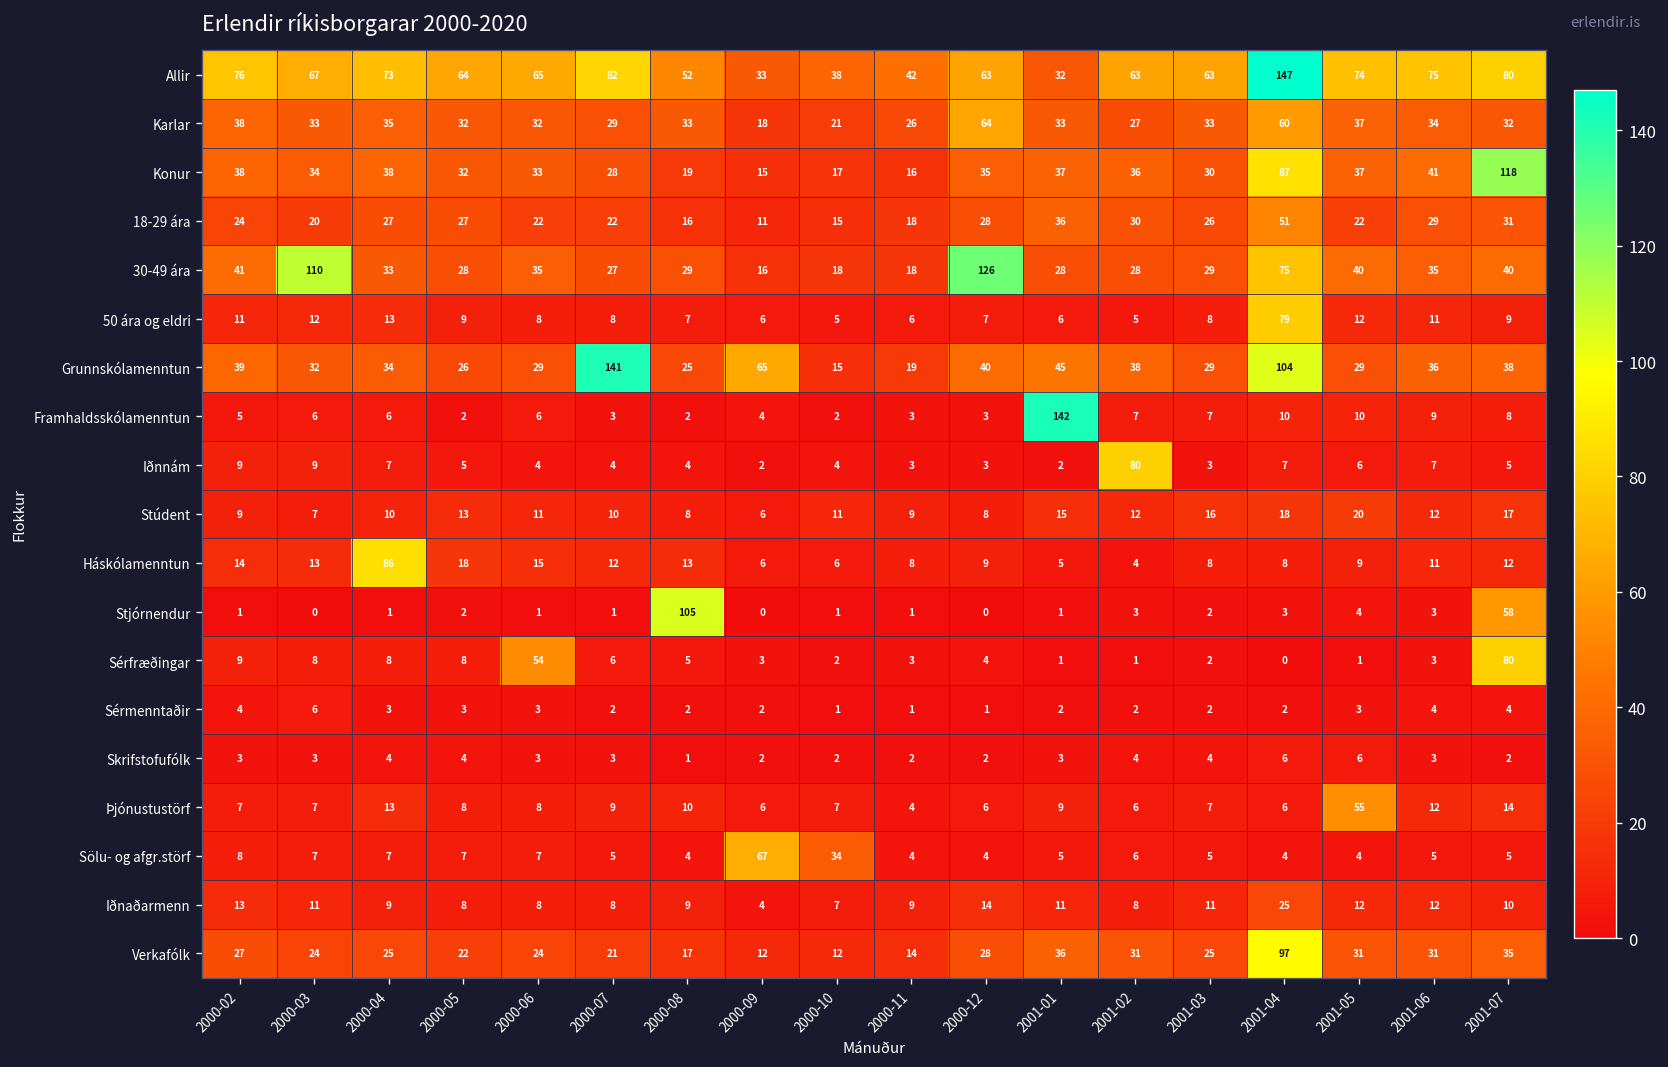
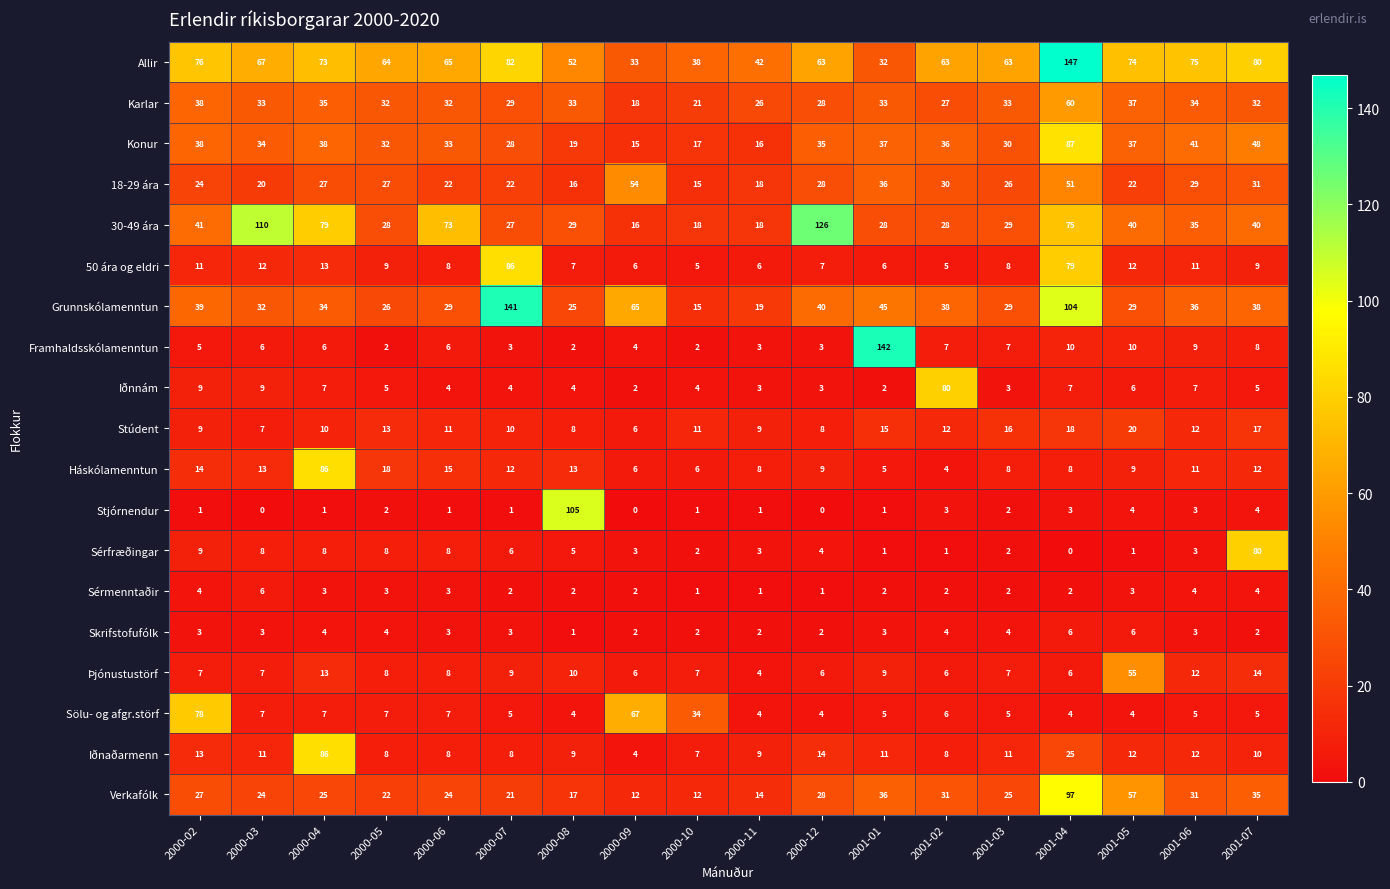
  {
    "Karlar": {
      "2000-02": 38,
      "2000-03": 33,
      "2000-04": 35,
      "2000-05": 32,
      "2000-06": 32,
      "2000-07": 29,
      "2000-08": 33,
      "2000-09": 18,
      "2000-10": 21,
      "2000-11": 26,
-     "2000-12": 64,
+     "2000-12": 28,
      "2001-01": 33,
      "2001-02": 27,
      "2001-03": 33,
      "2001-04": 60,
      "2001-05": 37,
      "2001-06": 34,
      "2001-07": 32
    },
    "Konur": {
      "2000-02": 38,
      "2000-03": 34,
      "2000-04": 38,
      "2000-05": 32,
      "2000-06": 33,
      "2000-07": 28,
      "2000-08": 19,
      "2000-09": 15,
      "2000-10": 17,
      "2000-11": 16,
      "2000-12": 35,
      "2001-01": 37,
      "2001-02": 36,
      "2001-03": 30,
      "2001-04": 87,
      "2001-05": 37,
      "2001-06": 41,
-     "2001-07": 118
+     "2001-07": 48
    },
    "18-29 ára": {
      "2000-02": 24,
      "2000-03": 20,
      "2000-04": 27,
      "2000-05": 27,
      "2000-06": 22,
      "2000-07": 22,
      "2000-08": 16,
-     "2000-09": 11,
+     "2000-09": 54,
      "2000-10": 15,
      "2000-11": 18,
      "2000-12": 28,
      "2001-01": 36,
      "2001-02": 30,
      "2001-03": 26,
      "2001-04": 51,
      "2001-05": 22,
      "2001-06": 29,
      "2001-07": 31
    },
    "30-49 ára": {
      "2000-02": 41,
      "2000-03": 110,
-     "2000-04": 33,
+     "2000-04": 79,
      "2000-05": 28,
-     "2000-06": 35,
+     "2000-06": 73,
      "2000-07": 27,
      "2000-08": 29,
      "2000-09": 16,
      "2000-10": 18,
      "2000-11": 18,
      "2000-12": 126,
      "2001-01": 28,
      "2001-02": 28,
      "2001-03": 29,
      "2001-04": 75,
      "2001-05": 40,
      "2001-06": 35,
      "2001-07": 40
    },
    "50 ára og eldri": {
      "2000-02": 11,
      "2000-03": 12,
      "2000-04": 13,
      "2000-05": 9,
      "2000-06": 8,
-     "2000-07": 8,
+     "2000-07": 86,
      "2000-08": 7,
      "2000-09": 6,
      "2000-10": 5,
      "2000-11": 6,
      "2000-12": 7,
      "2001-01": 6,
      "2001-02": 5,
      "2001-03": 8,
      "2001-04": 79,
      "2001-05": 12,
      "2001-06": 11,
      "2001-07": 9
    },
    "Stjórnendur": {
      "2000-02": 1,
      "2000-03": 0,
      "2000-04": 1,
      "2000-05": 2,
      "2000-06": 1,
      "2000-07": 1,
      "2000-08": 105,
      "2000-09": 0,
      "2000-10": 1,
      "2000-11": 1,
      "2000-12": 0,
      "2001-01": 1,
      "2001-02": 3,
      "2001-03": 2,
      "2001-04": 3,
      "2001-05": 4,
      "2001-06": 3,
-     "2001-07": 58
+     "2001-07": 4
    },
    "Sérfræðingar": {
      "2000-02": 9,
      "2000-03": 8,
      "2000-04": 8,
      "2000-05": 8,
-     "2000-06": 54,
+     "2000-06": 8,
      "2000-07": 6,
      "2000-08": 5,
      "2000-09": 3,
      "2000-10": 2,
      "2000-11": 3,
      "2000-12": 4,
      "2001-01": 1,
      "2001-02": 1,
      "2001-03": 2,
      "2001-04": 0,
      "2001-05": 1,
      "2001-06": 3,
      "2001-07": 80
    },
    "Sölu- og afgr.störf": {
-     "2000-02": 8,
+     "2000-02": 78,
      "2000-03": 7,
      "2000-04": 7,
      "2000-05": 7,
      "2000-06": 7,
      "2000-07": 5,
      "2000-08": 4,
      "2000-09": 67,
      "2000-10": 34,
      "2000-11": 4,
      "2000-12": 4,
      "2001-01": 5,
      "2001-02": 6,
      "2001-03": 5,
      "2001-04": 4,
      "2001-05": 4,
      "2001-06": 5,
      "2001-07": 5
    },
    "Iðnaðarmenn": {
      "2000-02": 13,
      "2000-03": 11,
-     "2000-04": 9,
+     "2000-04": 86,
      "2000-05": 8,
      "2000-06": 8,
      "2000-07": 8,
      "2000-08": 9,
      "2000-09": 4,
      "2000-10": 7,
      "2000-11": 9,
      "2000-12": 14,
      "2001-01": 11,
      "2001-02": 8,
      "2001-03": 11,
      "2001-04": 25,
      "2001-05": 12,
      "2001-06": 12,
      "2001-07": 10
    },
    "Verkafólk": {
      "2000-02": 27,
      "2000-03": 24,
      "2000-04": 25,
      "2000-05": 22,
      "2000-06": 24,
      "2000-07": 21,
      "2000-08": 17,
      "2000-09": 12,
      "2000-10": 12,
      "2000-11": 14,
      "2000-12": 28,
      "2001-01": 36,
      "2001-02": 31,
      "2001-03": 25,
      "2001-04": 97,
-     "2001-05": 31,
+     "2001-05": 57,
      "2001-06": 31,
      "2001-07": 35
    }
  }
